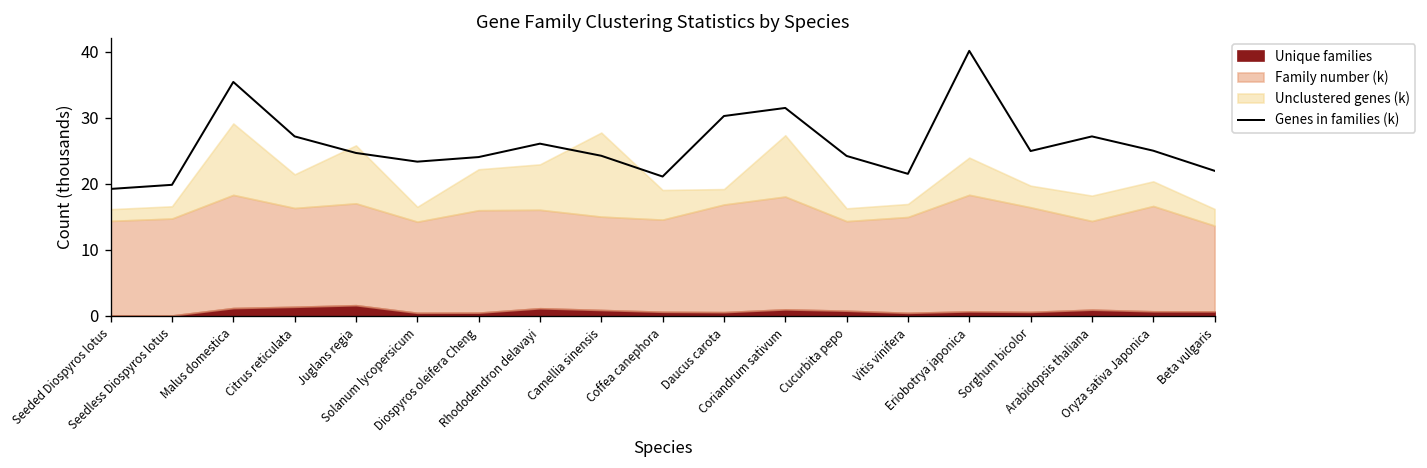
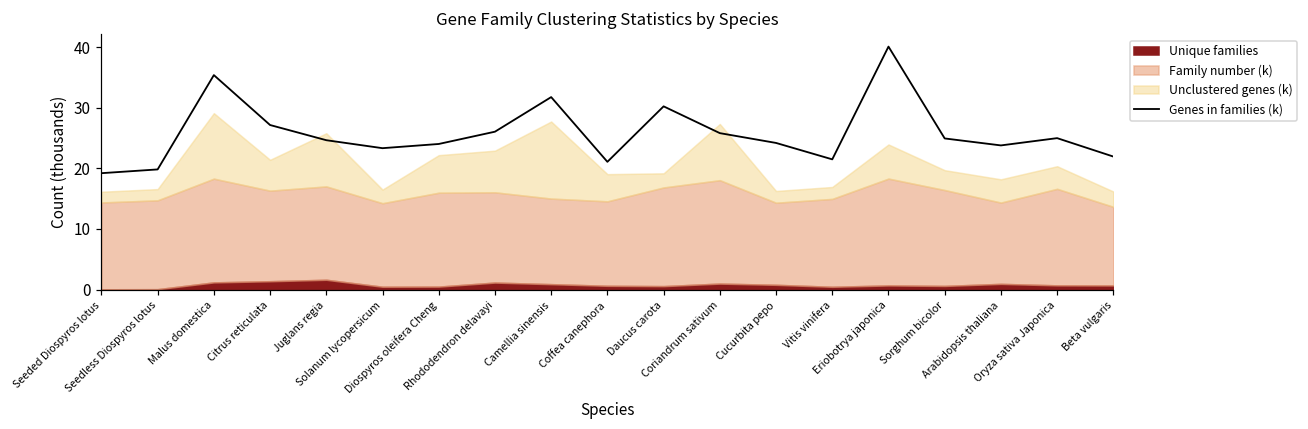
  {
    "Genes in families (k)": {
      "Seeded Diospyros lotus": 19,
      "Seedless Diospyros lotus": 20,
      "Malus domestica": 35,
      "Citrus reticulata": 27,
      "Juglans regia": 25,
      "Solanum lycopersicum": 23,
      "Diospyros oleifera Cheng": 24,
      "Rhododendron delavayi": 26,
-     "Camellia sinensis": 24,
+     "Camellia sinensis": 32,
      "Coffea canephora": 21,
      "Daucus carota": 30,
-     "Coriandrum sativum": 31,
+     "Coriandrum sativum": 26,
      "Cucurbita pepo": 24,
      "Vitis vinifera": 21,
      "Eriobotrya japonica": 40,
      "Sorghum bicolor": 25,
-     "Arabidopsis thaliana": 27,
+     "Arabidopsis thaliana": 24,
      "Oryza sativa Japonica": 25,
      "Beta vulgaris": 22
    },
    "Unique families": {
      "Malus domestica": 1,
      "Citrus reticulata": 1,
      "Juglans regia": 2,
      "Solanum lycopersicum": 0,
      "Diospyros oleifera Cheng": 0,
      "Rhododendron delavayi": 1,
      "Camellia sinensis": 1,
      "Coffea canephora": 1,
      "Daucus carota": 1,
      "Coriandrum sativum": 1,
      "Cucurbita pepo": 1,
      "Eriobotrya japonica": 1,
      "Sorghum bicolor": 1,
      "Arabidopsis thaliana": 1,
      "Oryza sativa Japonica": 1,
      "Beta vulgaris": 1
    }
  }
